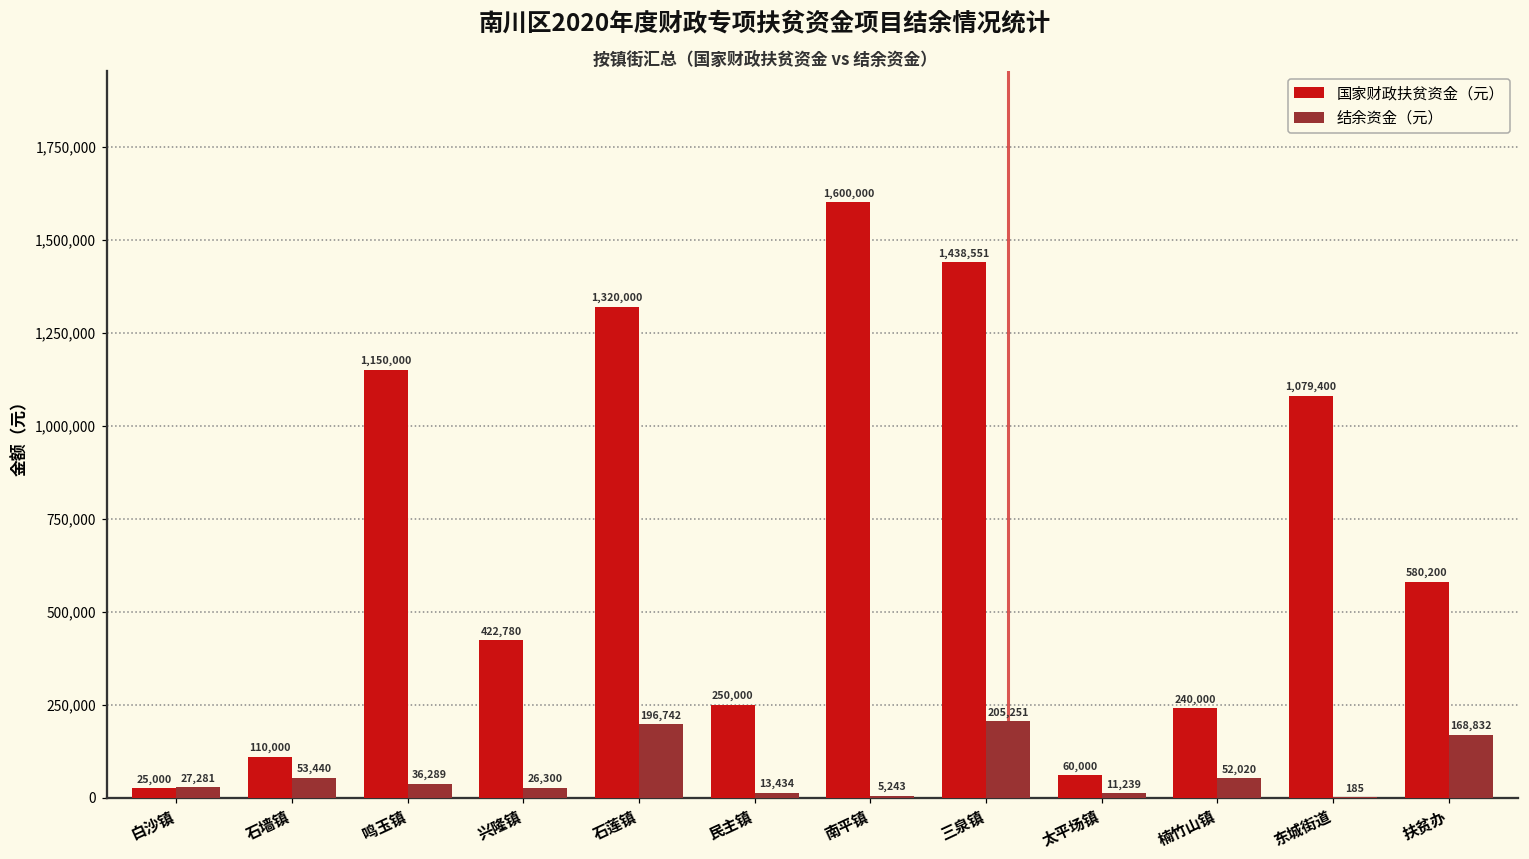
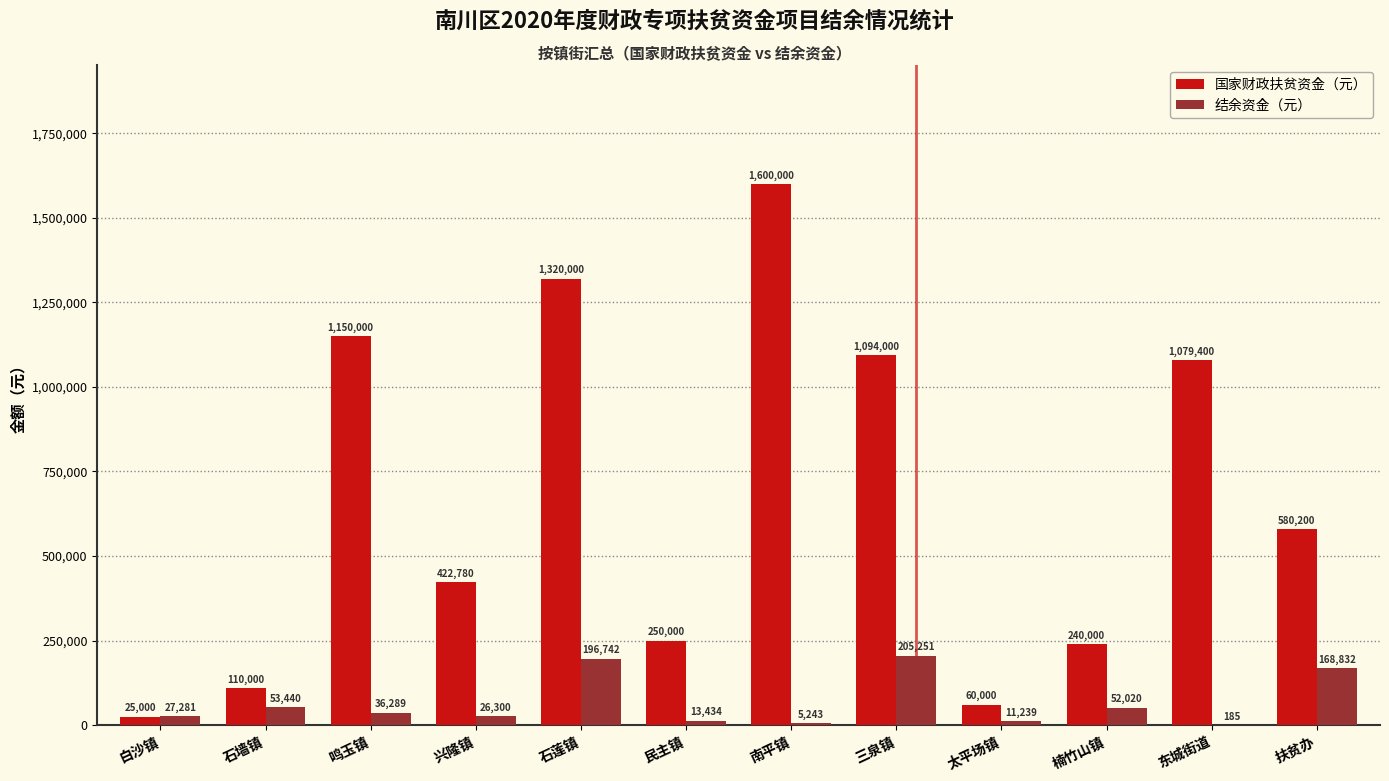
  {
    "国家财政扶贫资金（元）": {
      "白沙镇": "25,000",
      "石墙镇": "110,000",
      "鸣玉镇": "1,150,000",
      "兴隆镇": "422,780",
      "石莲镇": "1,320,000",
      "民主镇": "250,000",
      "南平镇": "1,600,000",
-     "三泉镇": "1,438,551",
+     "三泉镇": "1,094,000",
      "太平场镇": "60,000",
      "楠竹山镇": "240,000",
      "东城街道": "1,079,400",
      "扶贫办": "580,200"
    },
    "结余资金（元）": {
      "石墙镇": "53,440",
      "鸣玉镇": "36,289",
      "兴隆镇": "26,300",
      "民主镇": "13,434",
      "太平场镇": "11,239",
      "楠竹山镇": "52,020",
      "扶贫办": "168,832"
    }
  }
